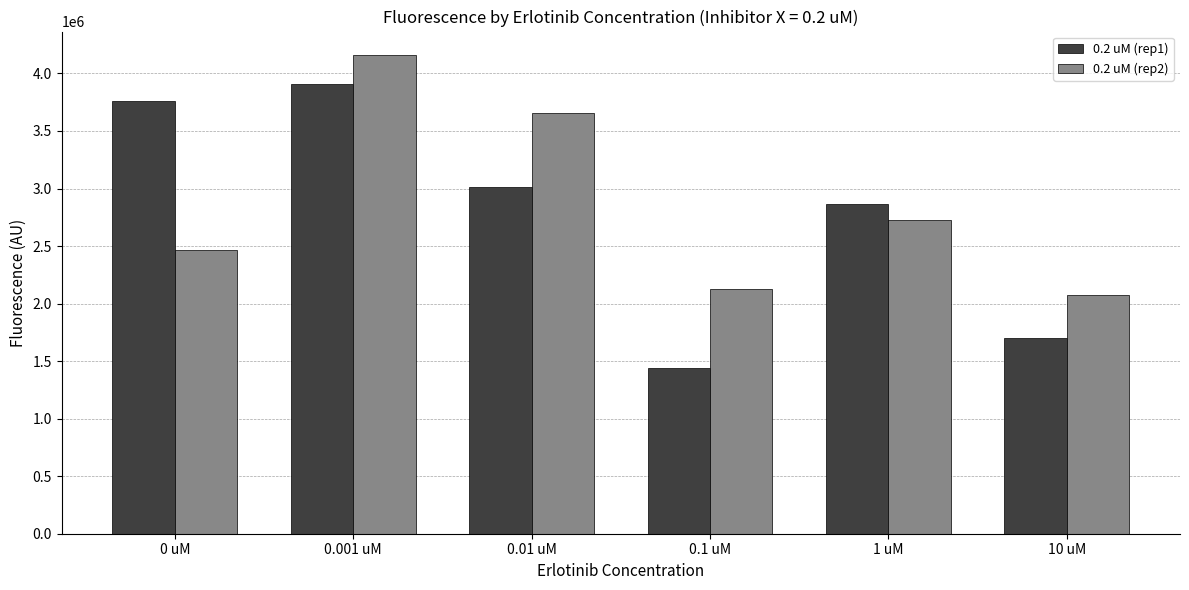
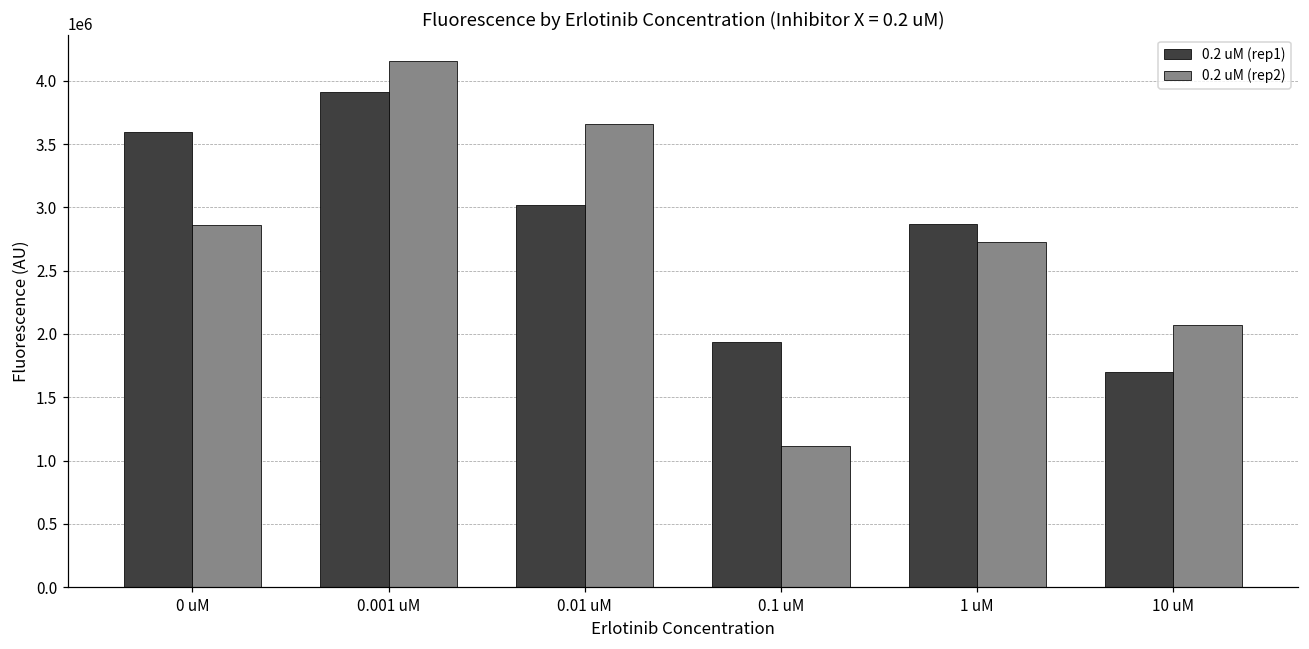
  {
    "0.2 uM (rep1)": {
-     "0 uM": 3760000,
+     "0 uM": 3590000,
      "0.001 uM": 3910000,
      "0.01 uM": 3020000,
-     "0.1 uM": 1440000,
+     "0.1 uM": 1930000,
      "1 uM": 2870000,
      "10 uM": 1700000
    },
    "0.2 uM (rep2)": {
-     "0 uM": 2470000,
+     "0 uM": 2860000,
      "0.001 uM": 4160000,
      "0.01 uM": 3660000,
-     "0.1 uM": 2120000,
+     "0.1 uM": 1120000,
      "1 uM": 2730000,
      "10 uM": 2070000
    }
  }
